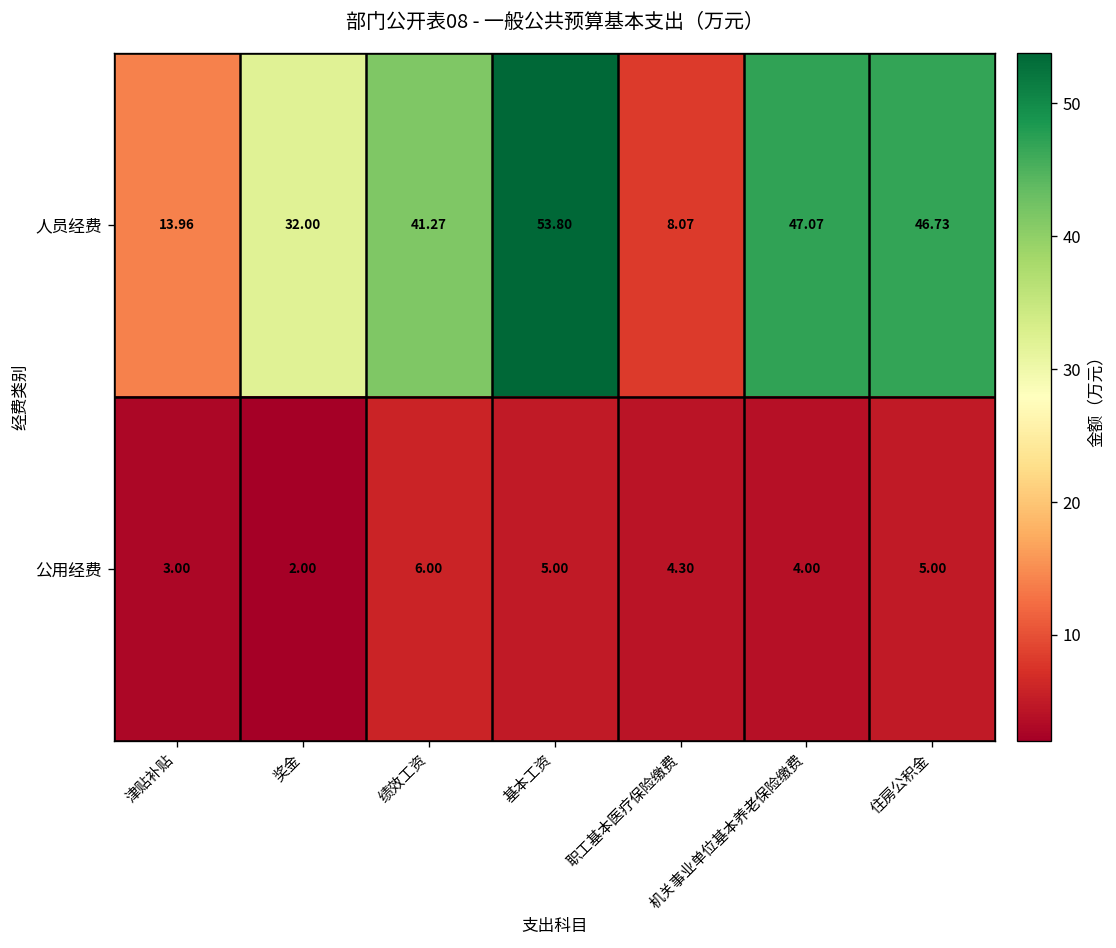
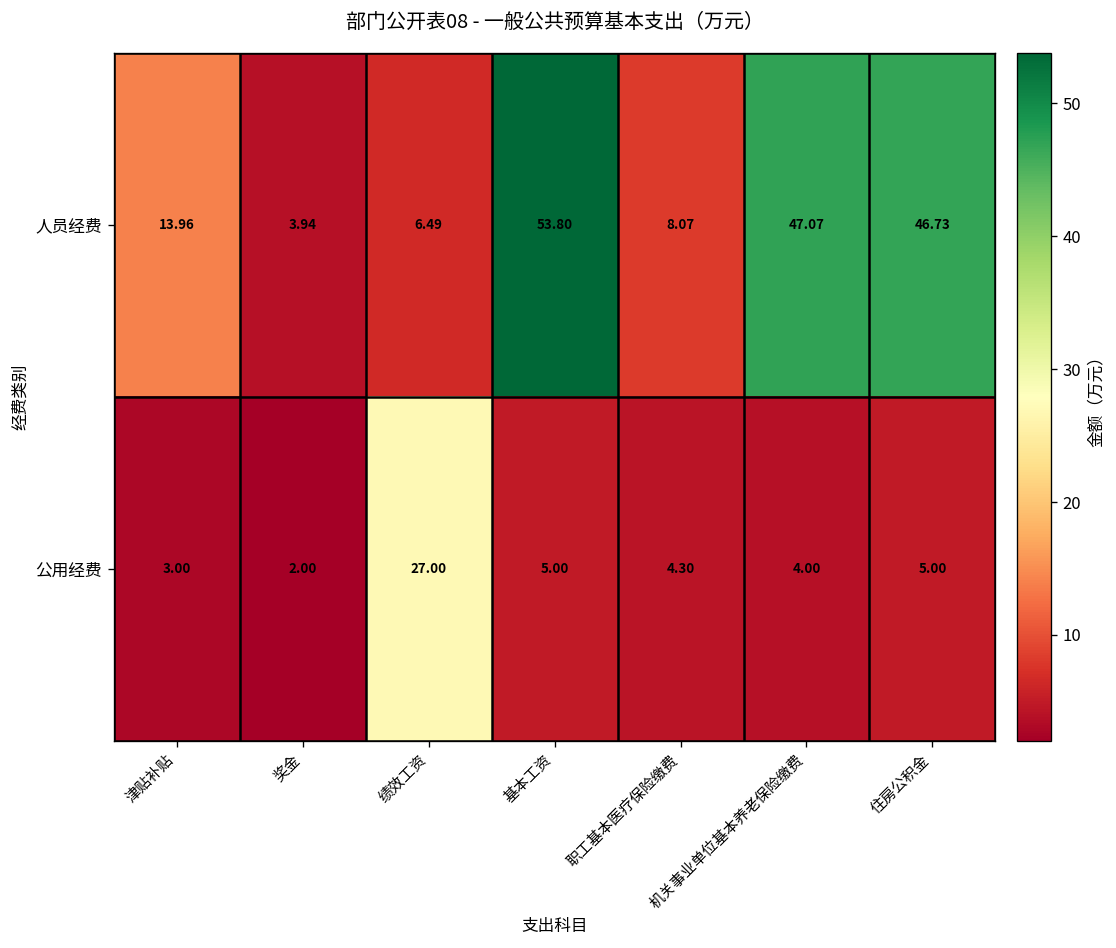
  {
    "人员经费": {
      "津贴补贴": 13.96,
-     "奖金": 32.00,
-     "绩效工资": 41.27,
+     "奖金": 3.94,
+     "绩效工资": 6.49,
      "基本工资": 53.80,
      "职工基本医疗保险缴费": 8.07,
      "机关事业单位基本养老保险缴费": 47.07,
      "住房公积金": 46.73
    },
    "公用经费": {
      "津贴补贴": 3.00,
      "奖金": 2.00,
-     "绩效工资": 6.00,
+     "绩效工资": 27.00,
      "基本工资": 5.00,
      "职工基本医疗保险缴费": 4.30,
      "机关事业单位基本养老保险缴费": 4.00,
      "住房公积金": 5.00
    }
  }
